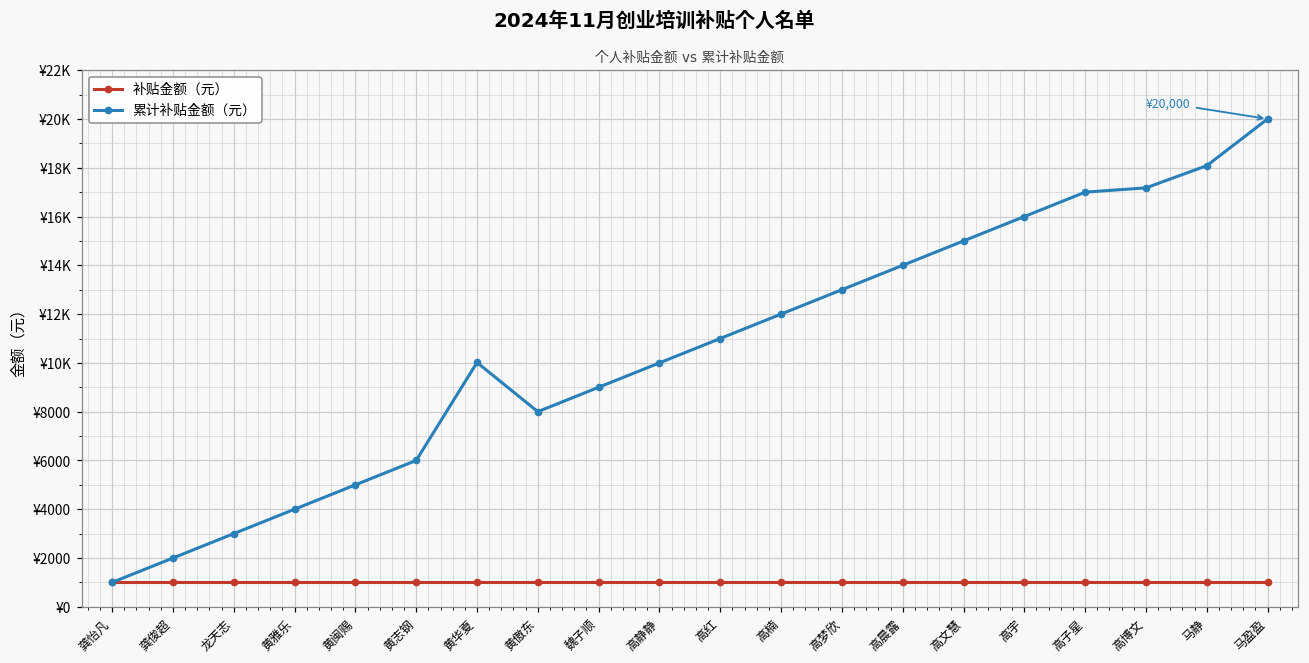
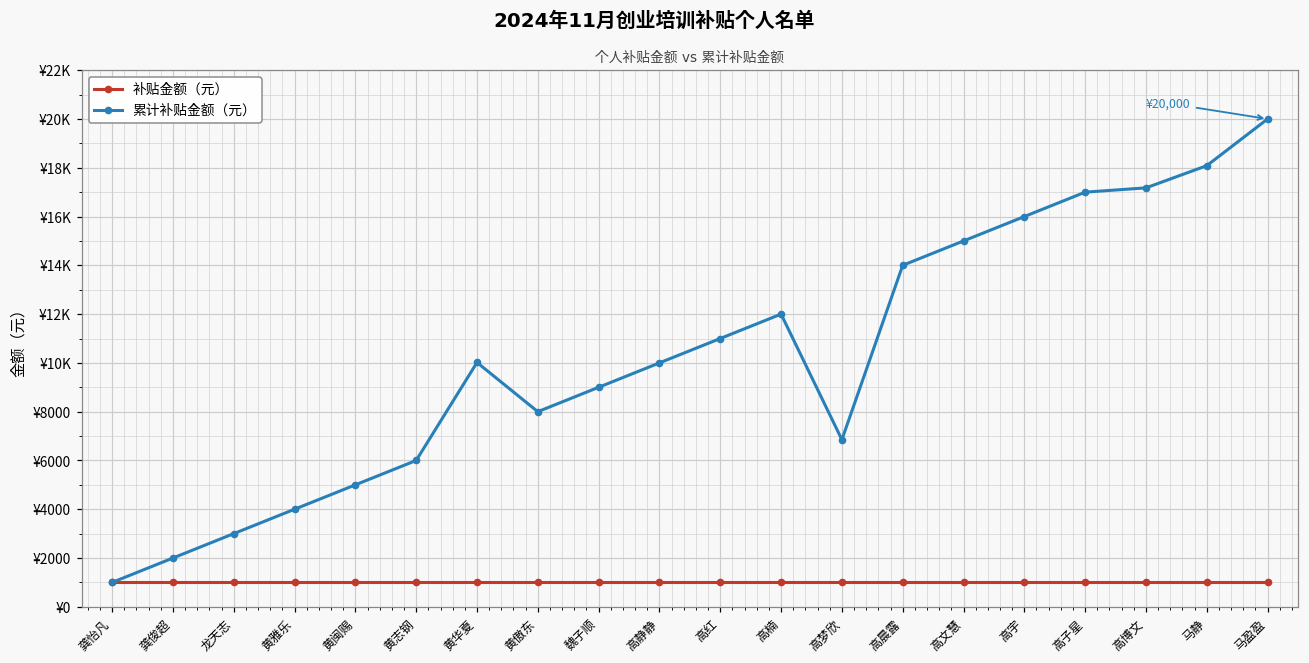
  {
    "补贴金额（元）": {
      "龚俊超": "¥1000",
      "龙天志": "¥1000",
      "黄雅乐": "¥1000",
      "黄闽赐": "¥1000",
      "黄志钢": "¥1000",
      "黄华夏": "¥1000",
      "黄傲东": "¥1000",
      "魏子顺": "¥1000",
      "高静静": "¥1000",
      "高红": "¥1000",
      "高楠": "¥1000",
      "高梦欣": "¥1000",
      "高晨露": "¥1000",
      "高文慧": "¥1000",
      "高宇": "¥1000",
      "高子星": "¥1000",
      "高博文": "¥1000",
      "马静": "¥1000",
      "马盈盈": "¥1000"
    },
    "累计补贴金额（元）": {
      "龚俊超": "¥2000",
      "龙天志": "¥3000",
      "黄雅乐": "¥4000",
      "黄闽赐": "¥5000",
      "黄志钢": "¥6000",
      "黄华夏": "¥10000",
      "黄傲东": "¥8000",
      "魏子顺": "¥9000",
      "高静静": "¥10000",
      "高红": "¥11000",
      "高楠": "¥12000",
-     "高梦欣": "¥13000",
+     "高梦欣": "¥6900",
      "高晨露": "¥14000",
      "高文慧": "¥15000",
      "高宇": "¥16000",
      "高子星": "¥17000",
      "高博文": "¥17200",
      "马静": "¥18100"
    }
  }
